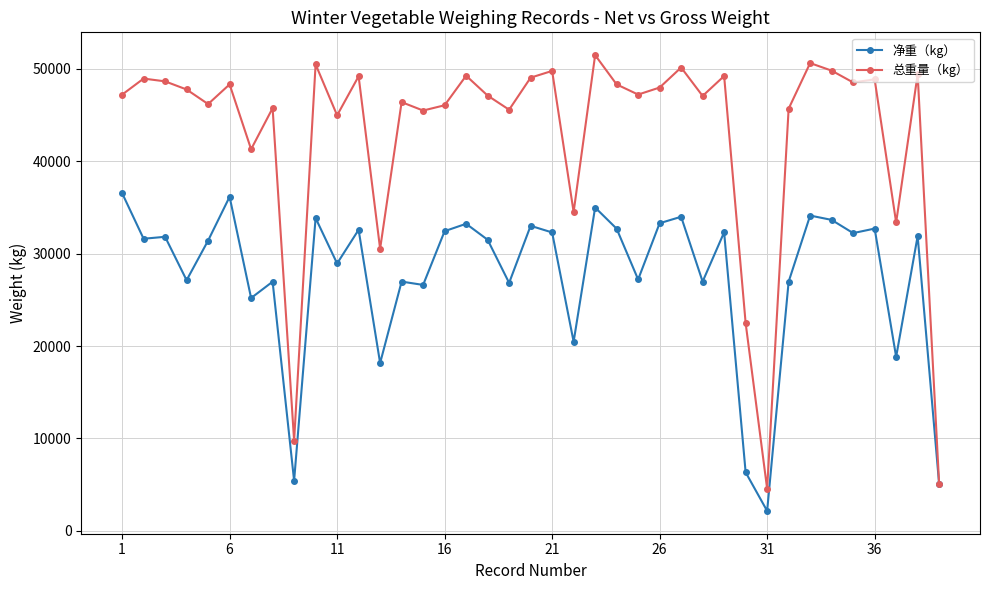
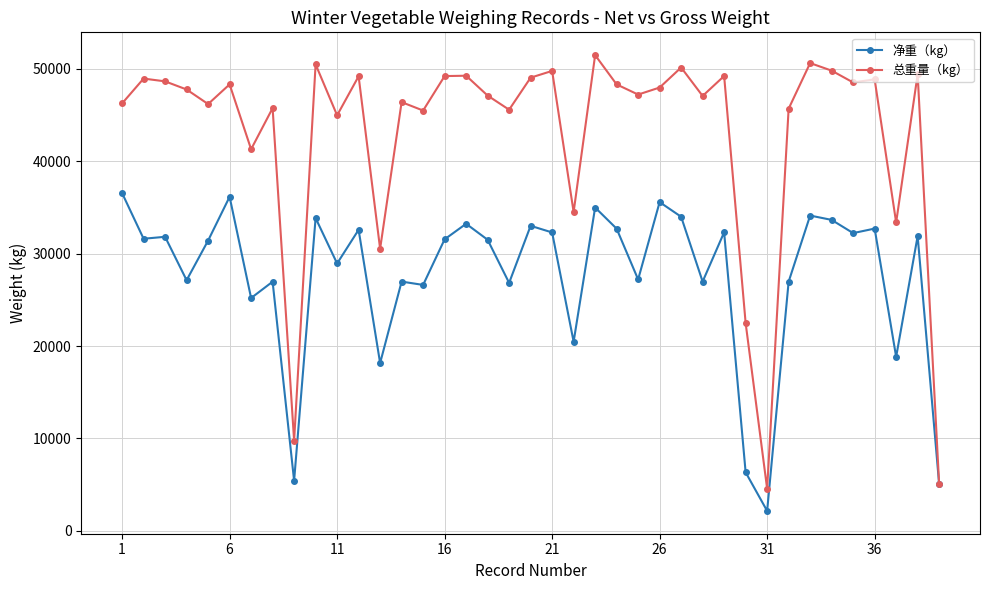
  {
    "净重（kg）": {
      "1": 37000,
      "6": 36000,
      "11": 29000,
-     "16": 32400,
+     "16": 31600,
      "21": 32000,
-     "26": 33000,
+     "26": 36000,
      "31": 2000,
      "36": 33000
    },
    "总重量（kg）": {
-     "1": 47000,
+     "1": 46000,
      "6": 48000,
      "11": 45000,
-     "16": 46000,
+     "16": 49000,
      "21": 50000,
      "26": 48000,
      "31": 5000
    }
  }
